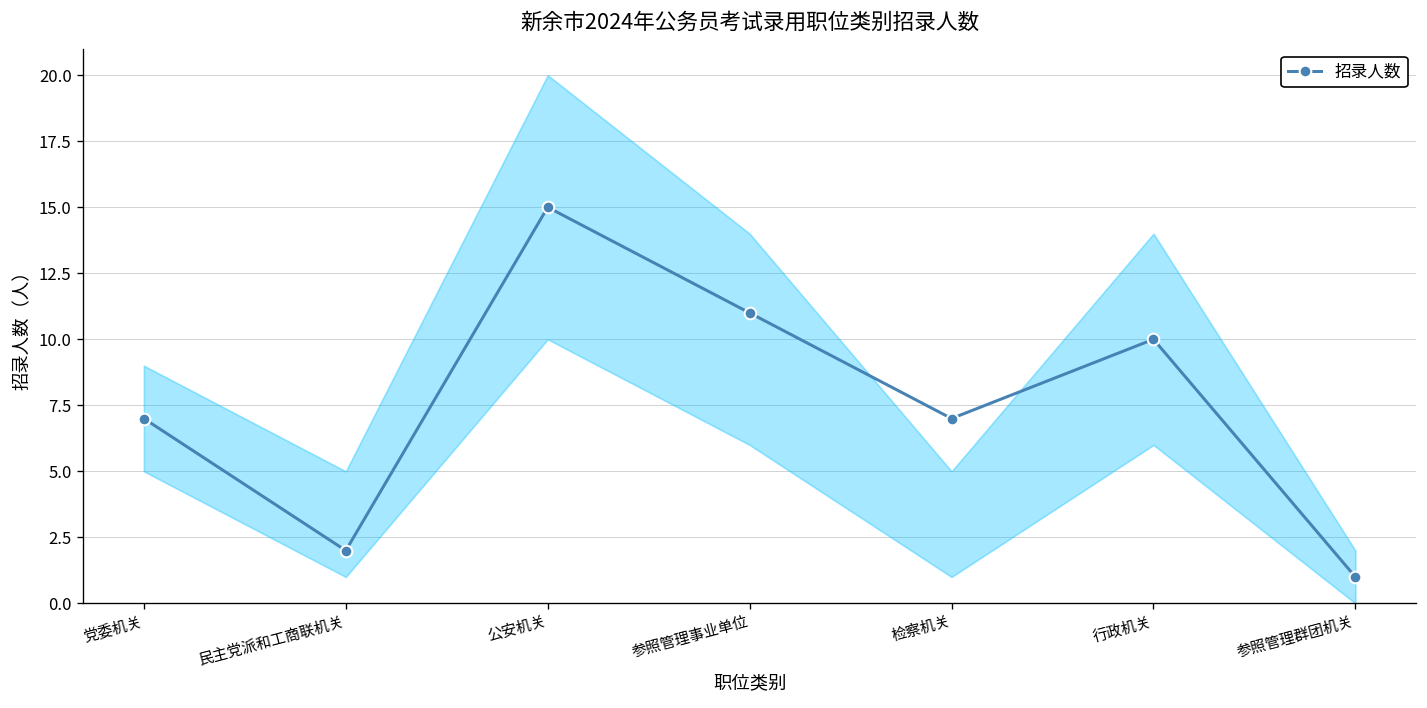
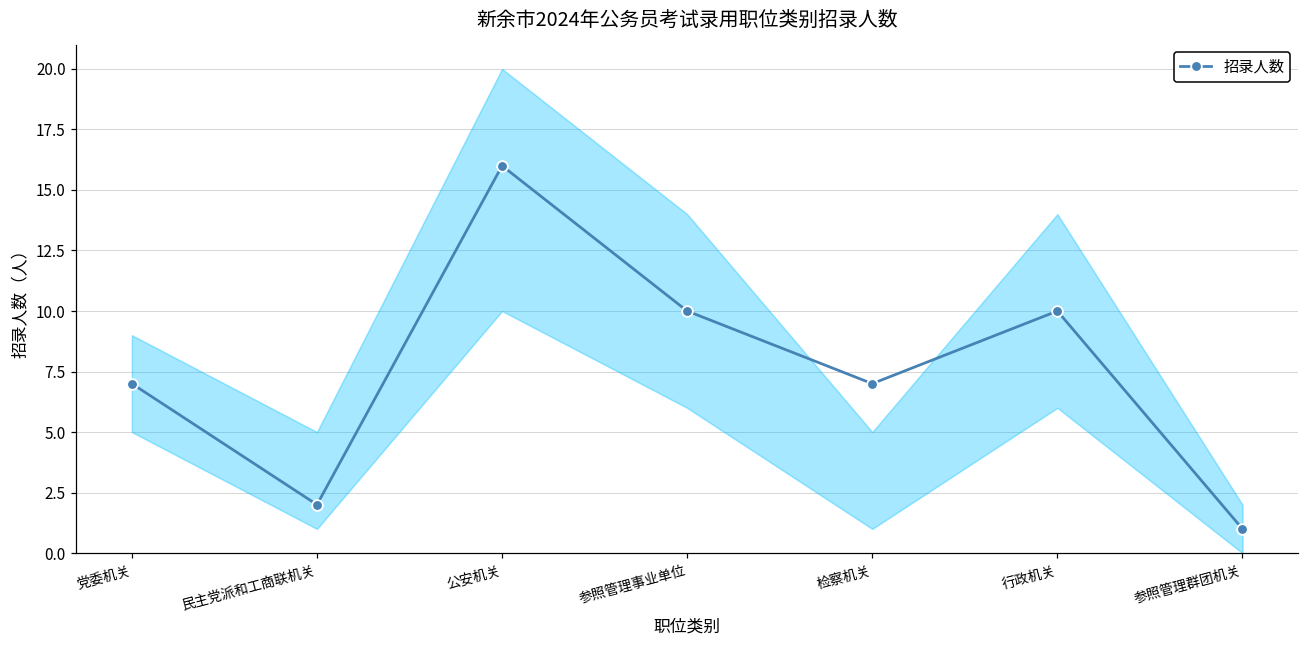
  {
    "招录人数": {
      "党委机关": 7,
      "民主党派和工商联机关": 2,
-     "公安机关": 15,
-     "参照管理事业单位": 11,
+     "公安机关": 16,
+     "参照管理事业单位": 10,
      "检察机关": 7,
      "行政机关": 10,
      "参照管理群团机关": 1
    }
  }
